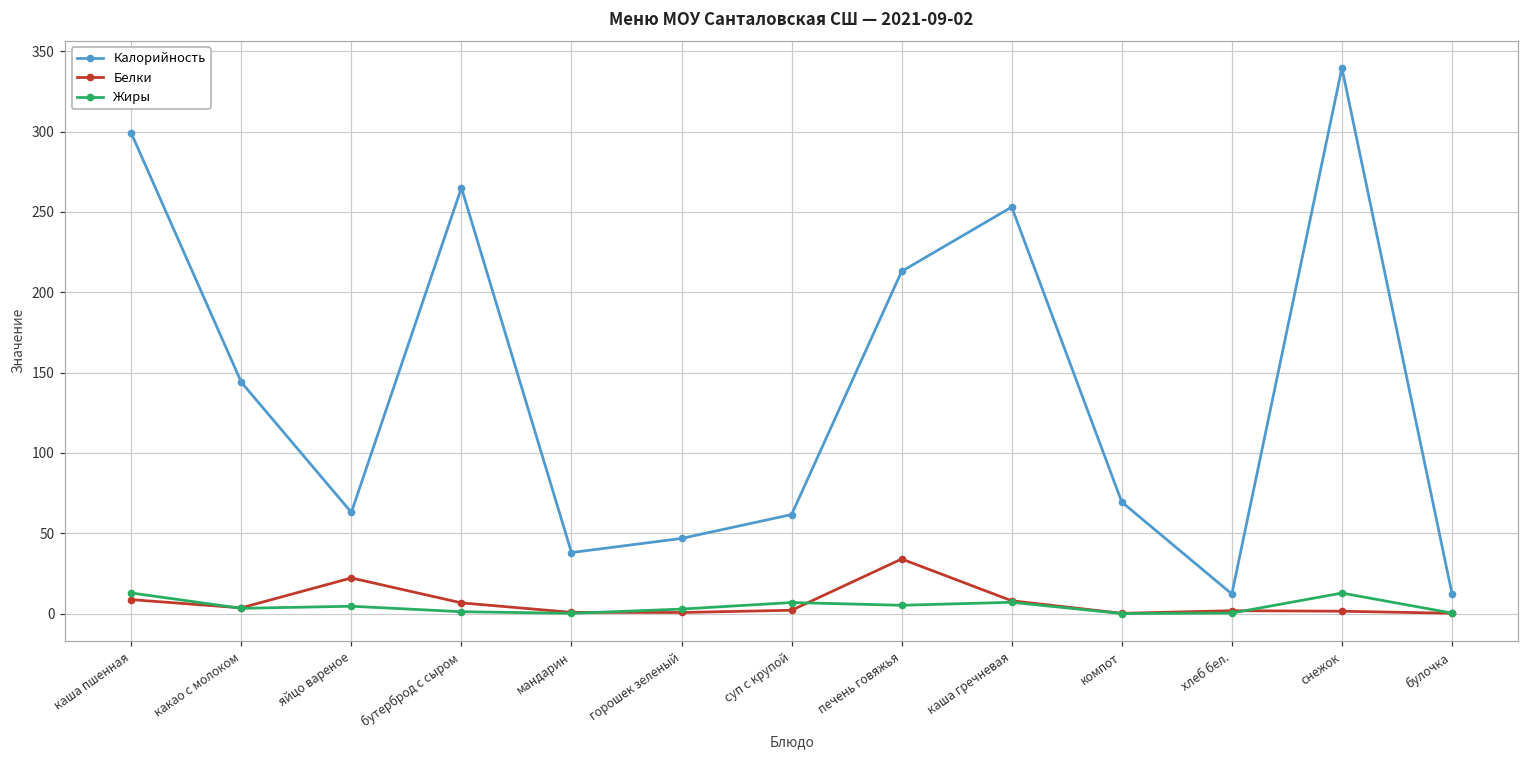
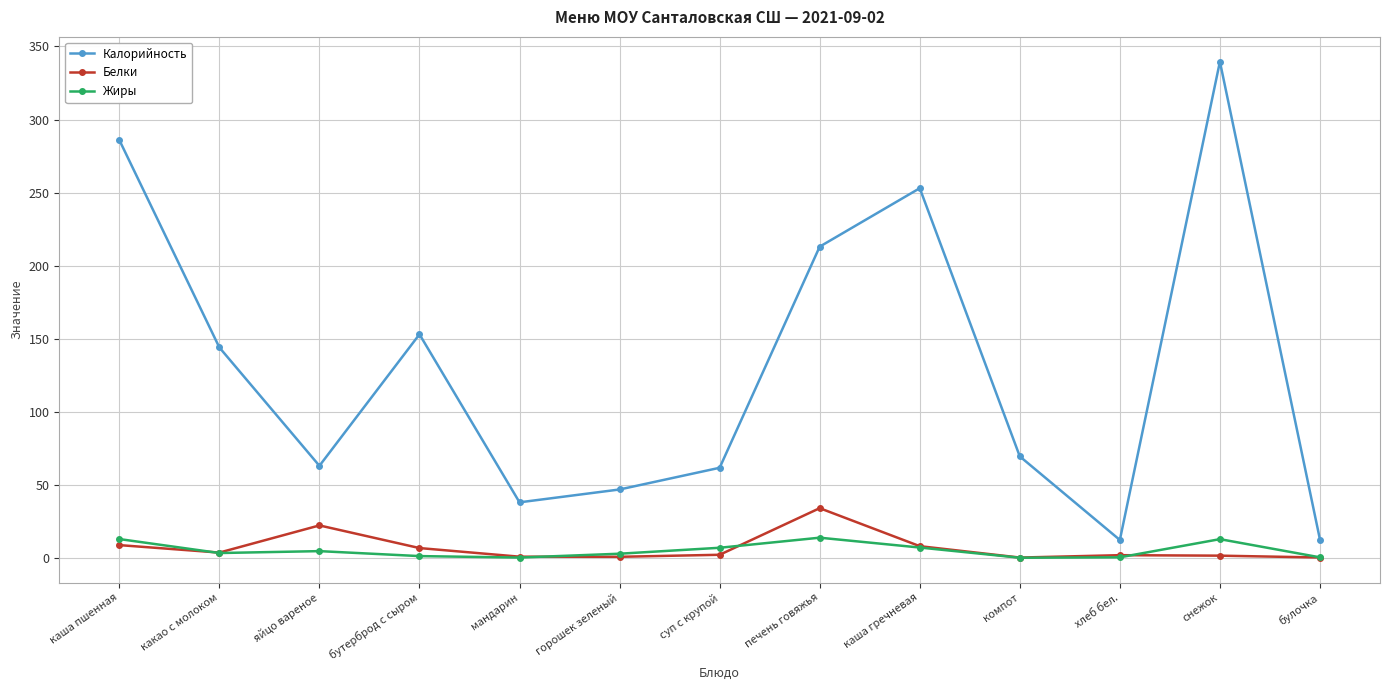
  {
    "Калорийность": {
-     "каша пшенная": 299,
+     "каша пшенная": 286,
      "какао с молоком": 144,
      "яйцо вареное": 63,
-     "бутерброд с сыром": 265,
+     "бутерброд с сыром": 153,
      "мандарин": 38,
      "горошек зеленый": 47,
      "суп с крупой": 62,
      "печень говяжья": 213,
      "каша гречневая": 253,
      "компот": 69,
      "хлеб бел.": 12,
      "снежок": 340,
      "булочка": 13
    },
    "Белки": {
      "каша пшенная": 9,
      "яйцо вареное": 22,
      "бутерброд с сыром": 7,
      "горошек зеленый": 1,
      "суп с крупой": 2,
      "печень говяжья": 34,
      "снежок": 2
    },
    "Жиры": {
      "каша пшенная": 13,
      "яйцо вареное": 5,
      "бутерброд с сыром": 1,
      "горошек зеленый": 3,
      "суп с крупой": 7,
-     "печень говяжья": 5,
+     "печень говяжья": 14,
      "снежок": 13
    }
  }
